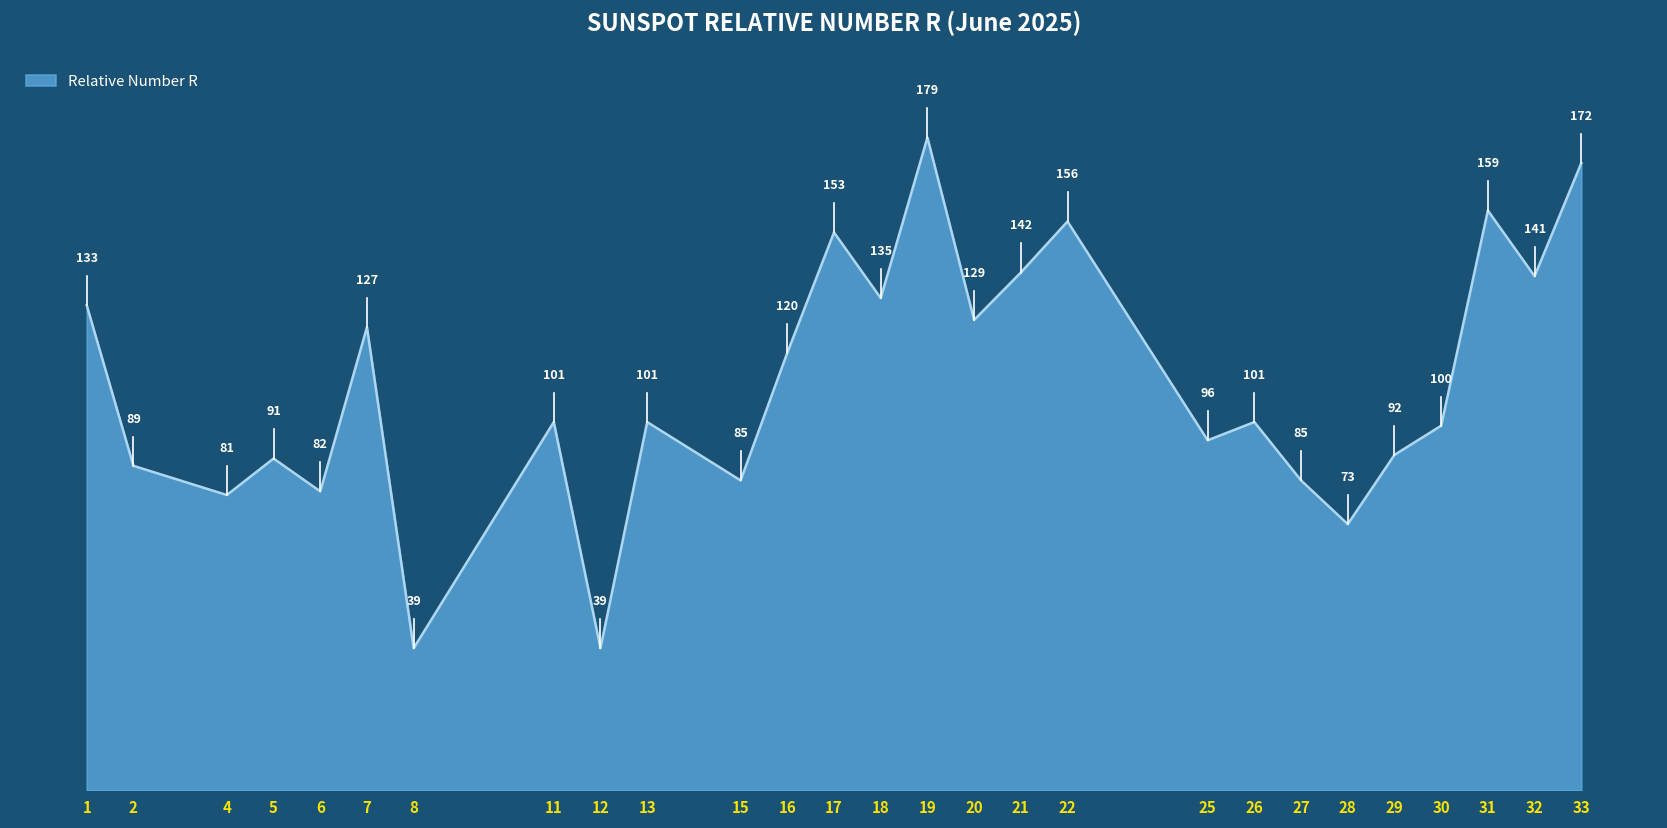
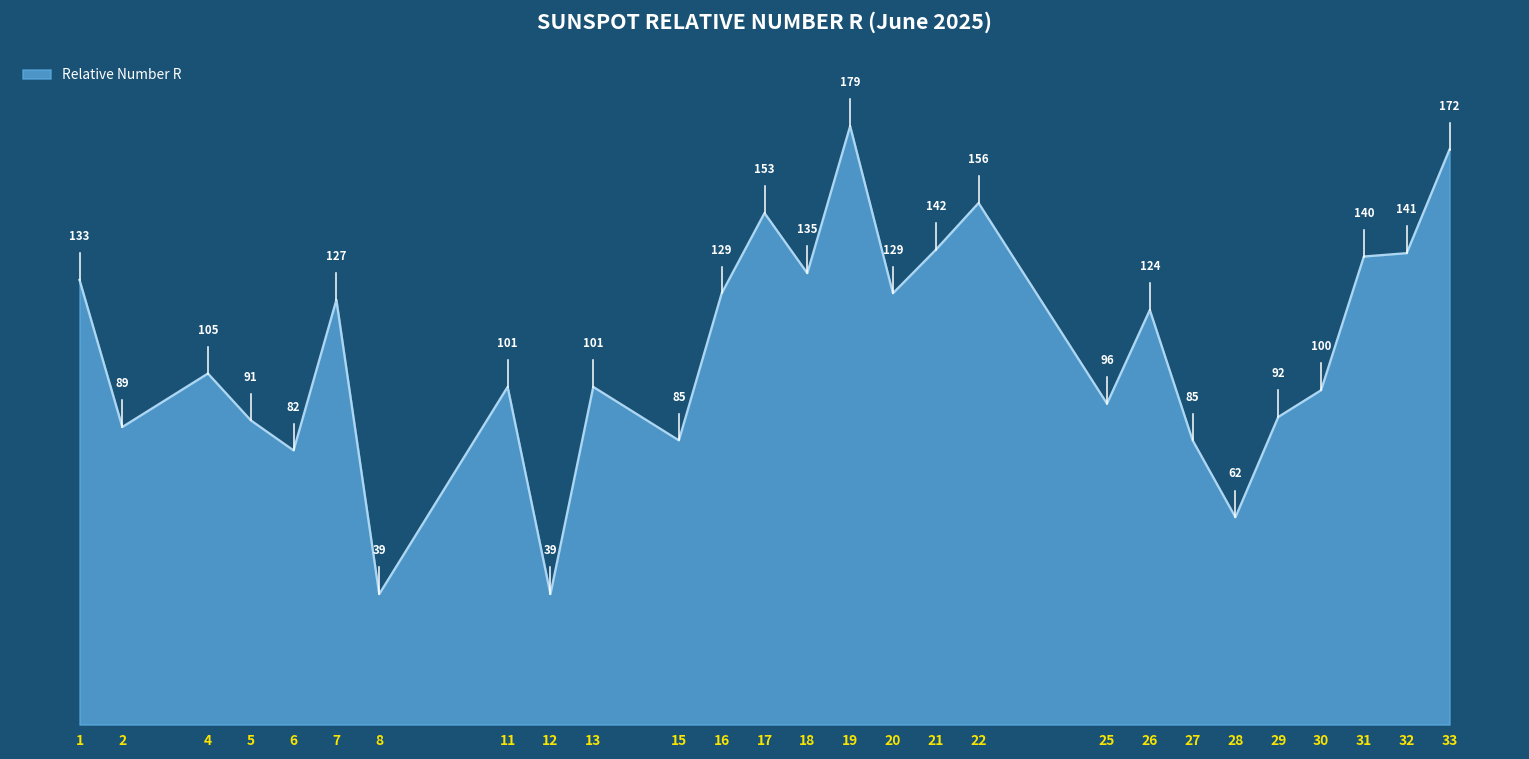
  {
    "Relative Number R": {
-     "4": 81,
-     "16": 120,
-     "26": 101,
-     "28": 73,
-     "31": 159
+     "4": 105,
+     "16": 129,
+     "26": 124,
+     "28": 62,
+     "31": 140
    }
  }
